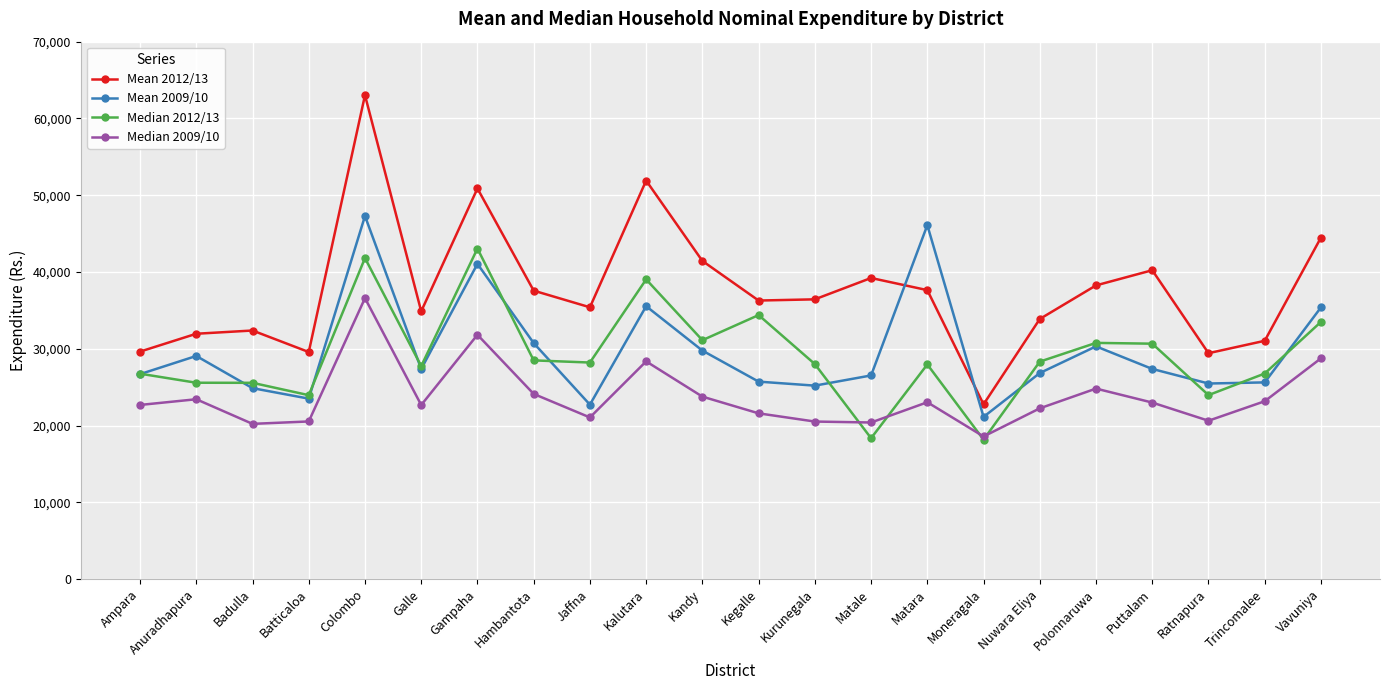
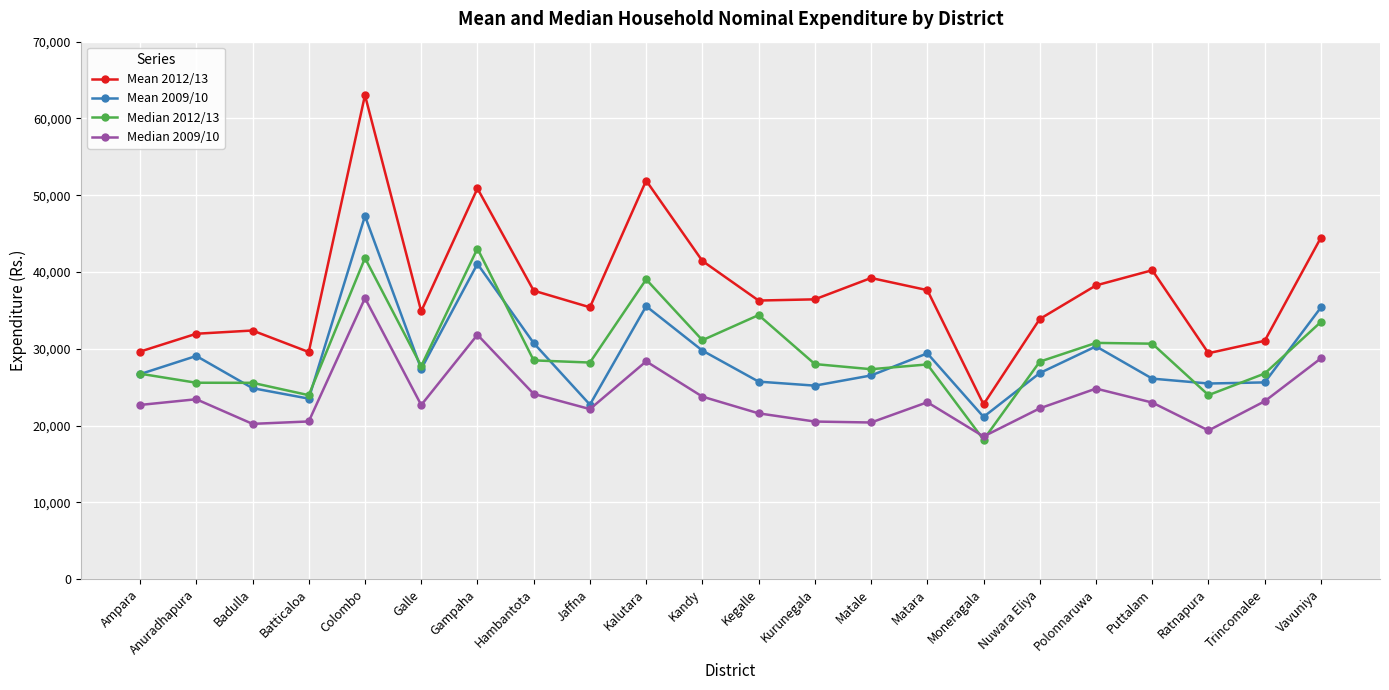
  {
    "Mean 2012/13": {
      "Ampara": "30,000",
      "Anuradhapura": "32,000",
      "Badulla": "32,000",
      "Batticaloa": "30,000",
      "Colombo": "63,000",
      "Galle": "35,000",
      "Gampaha": "51,000",
      "Hambantota": "38,000",
      "Jaffna": "35,000",
      "Kalutara": "52,000",
      "Kandy": "41,000",
      "Kegalle": "36,000",
      "Kurunegala": "36,000",
      "Matale": "39,000",
      "Matara": "38,000",
      "Moneragala": "23,000",
      "Nuwara Eliya": "34,000",
      "Polonnaruwa": "38,000",
      "Puttalam": "40,000",
      "Ratnapura": "29,000",
      "Trincomalee": "31,000",
      "Vavuniya": "44,000"
    },
    "Mean 2009/10": {
      "Anuradhapura": "29,000",
      "Badulla": "25,000",
      "Batticaloa": "24,000",
      "Colombo": "47,000",
      "Galle": "27,000",
      "Gampaha": "41,000",
      "Hambantota": "31,000",
      "Jaffna": "23,000",
      "Kalutara": "36,000",
      "Kandy": "30,000",
      "Kegalle": "26,000",
      "Kurunegala": "25,000",
      "Matale": "27,000",
-     "Matara": "46,000",
+     "Matara": "29,000",
      "Moneragala": "21,000",
      "Nuwara Eliya": "27,000",
      "Polonnaruwa": "30,000",
-     "Puttalam": "27,000",
+     "Puttalam": "26,000",
      "Ratnapura": "25,000",
      "Trincomalee": "26,000",
      "Vavuniya": "35,000"
    },
    "Median 2012/13": {
      "Anuradhapura": "26,000",
      "Badulla": "26,000",
      "Batticaloa": "24,000",
      "Colombo": "42,000",
      "Galle": "28,000",
      "Gampaha": "43,000",
      "Hambantota": "28,000",
      "Jaffna": "28,000",
      "Kalutara": "39,000",
      "Kandy": "31,000",
      "Kegalle": "34,000",
      "Kurunegala": "28,000",
-     "Matale": "18,000",
+     "Matale": "27,000",
      "Matara": "28,000",
      "Moneragala": "18,000",
      "Nuwara Eliya": "28,000",
      "Polonnaruwa": "31,000",
      "Puttalam": "31,000",
      "Ratnapura": "24,000",
      "Trincomalee": "27,000",
      "Vavuniya": "34,000"
    },
    "Median 2009/10": {
      "Ampara": "23,000",
      "Anuradhapura": "23,000",
      "Badulla": "20,000",
      "Batticaloa": "21,000",
      "Colombo": "37,000",
      "Galle": "23,000",
      "Gampaha": "32,000",
      "Hambantota": "24,000",
-     "Jaffna": "21,000",
+     "Jaffna": "22,000",
      "Kalutara": "28,000",
      "Kandy": "24,000",
      "Kegalle": "22,000",
      "Kurunegala": "21,000",
      "Matale": "20,000",
      "Matara": "23,000",
      "Moneragala": "19,000",
      "Nuwara Eliya": "22,000",
      "Polonnaruwa": "25,000",
      "Puttalam": "23,000",
-     "Ratnapura": "21,000",
+     "Ratnapura": "19,000",
      "Trincomalee": "23,000",
      "Vavuniya": "29,000"
    }
  }
